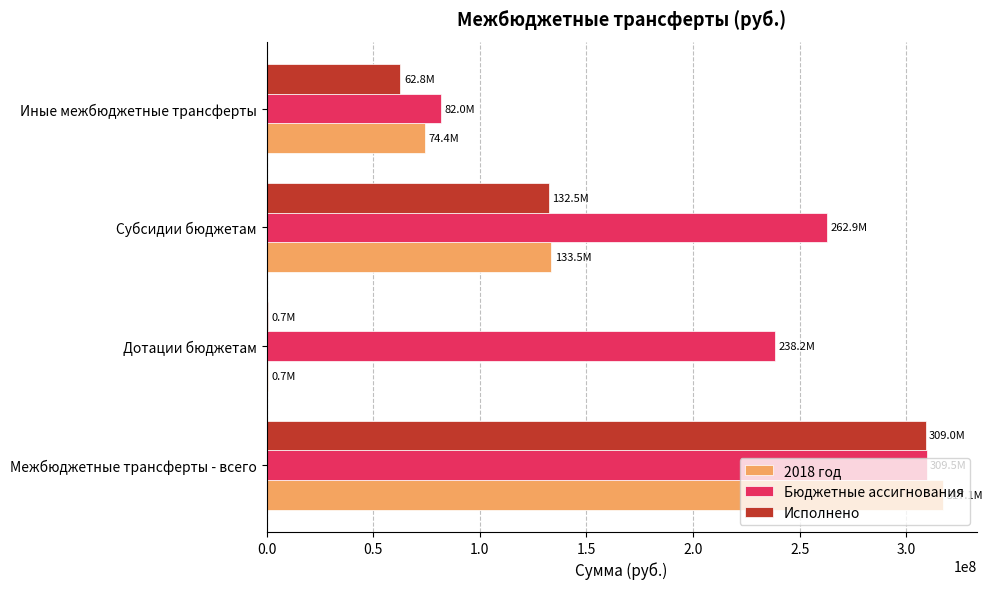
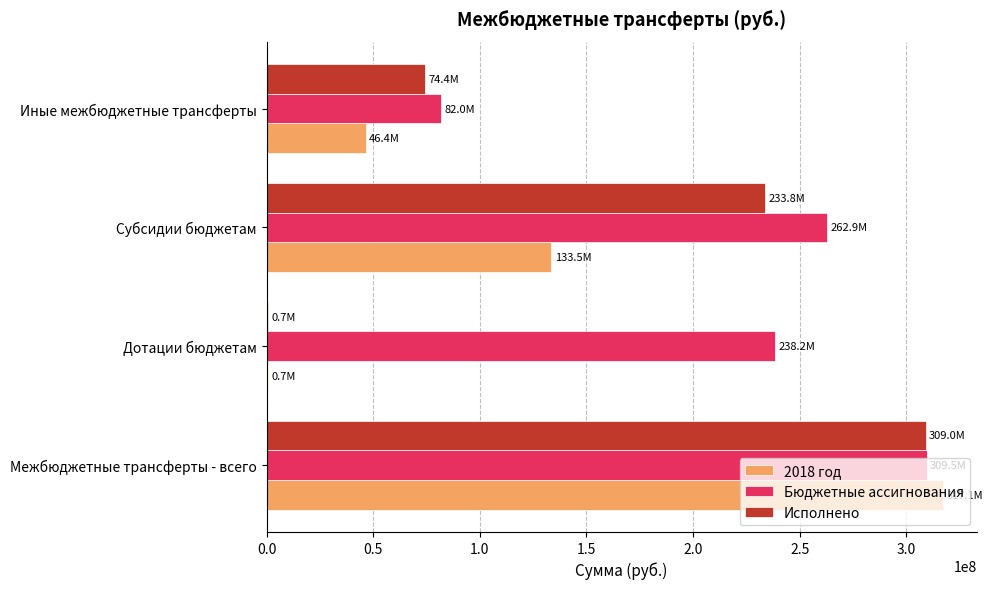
  {
    "2018 год": {
-     "Иные межбюджетные трансферты": "74.4M",
+     "Иные межбюджетные трансферты": "46.4M",
      "Субсидии бюджетам": "133.5M",
      "Дотации бюджетам": "0.7M"
    },
    "Бюджетные ассигнования": {
      "Иные межбюджетные трансферты": "82.0M",
      "Субсидии бюджетам": "262.9M",
      "Дотации бюджетам": "238.2M"
    },
    "Исполнено": {
-     "Иные межбюджетные трансферты": "62.8M",
-     "Субсидии бюджетам": "132.5M",
+     "Иные межбюджетные трансферты": "74.4M",
+     "Субсидии бюджетам": "233.8M",
      "Дотации бюджетам": "0.7M",
      "Межбюджетные трансферты - всего": "309.0M"
    }
  }
